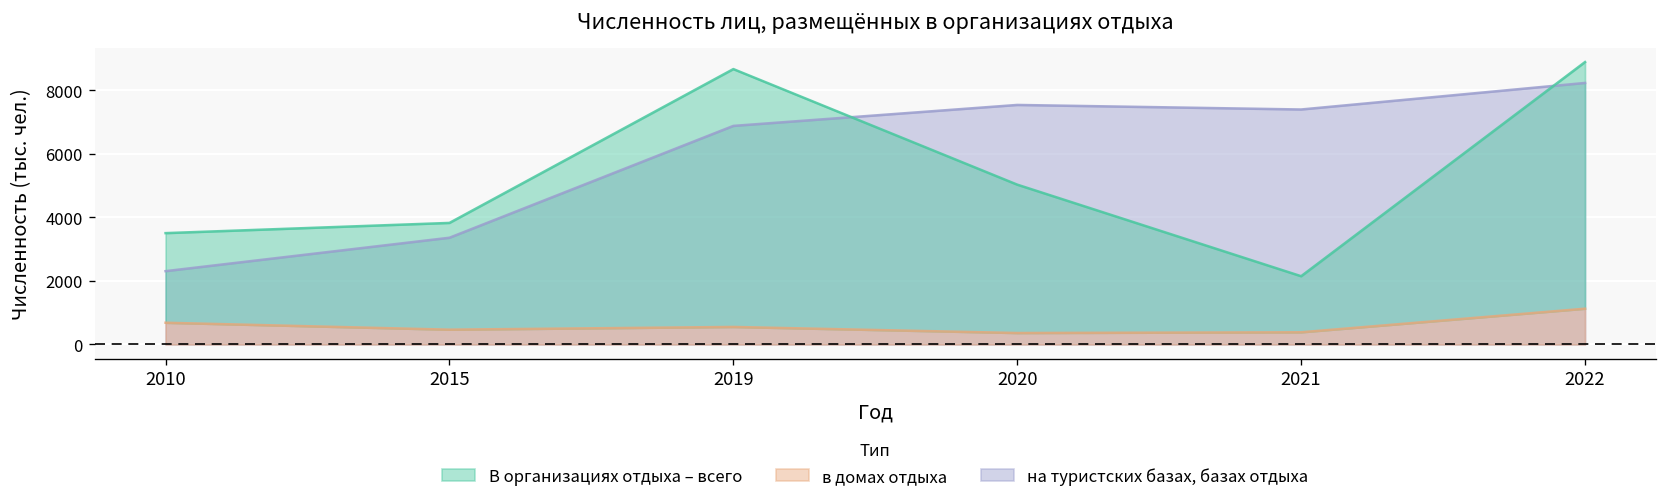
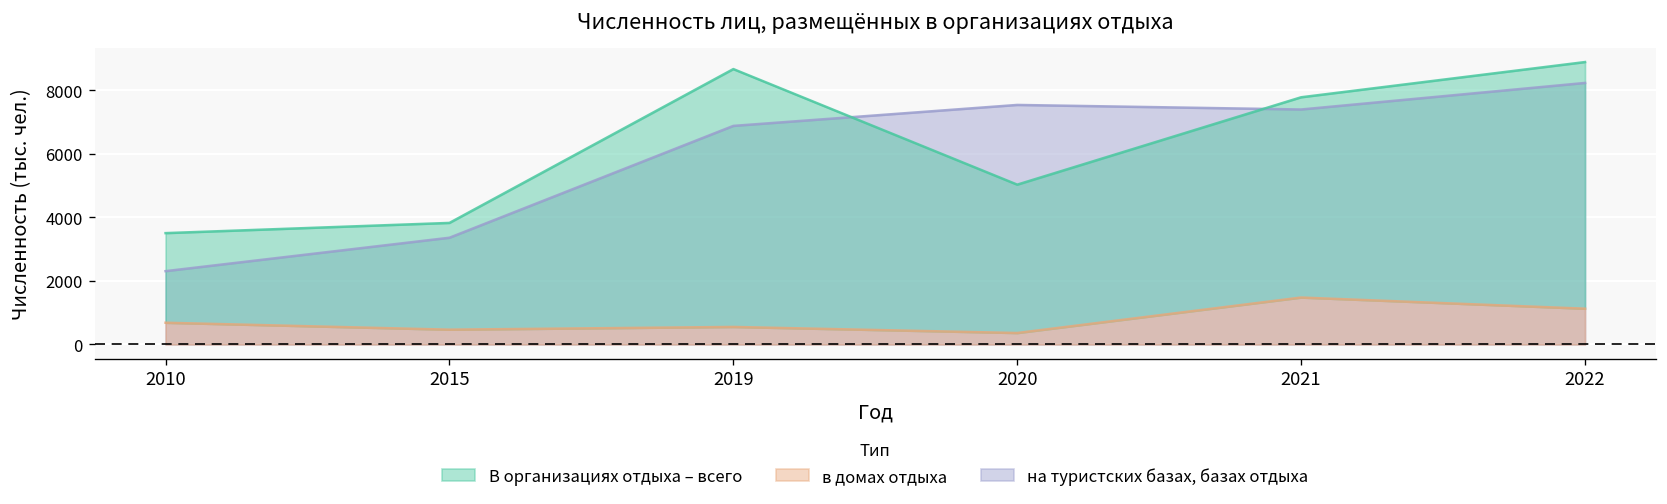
  {
    "на туристских базах, базах отдыха": {
      "2010": 2300,
      "2015": 3400,
      "2019": 6900,
      "2020": 7500,
      "2021": 7400,
      "2022": 8200
    },
    "в домах отдыха": {
      "2010": 700,
      "2015": 500,
      "2019": 600,
      "2020": 400,
-     "2021": 400,
+     "2021": 1500,
      "2022": 1100
    },
    "В организациях отдыха – всего": {
      "2010": 3500,
      "2015": 3800,
      "2019": 8700,
      "2020": 5000,
-     "2021": 2100,
+     "2021": 7800,
      "2022": 8900
    }
  }
